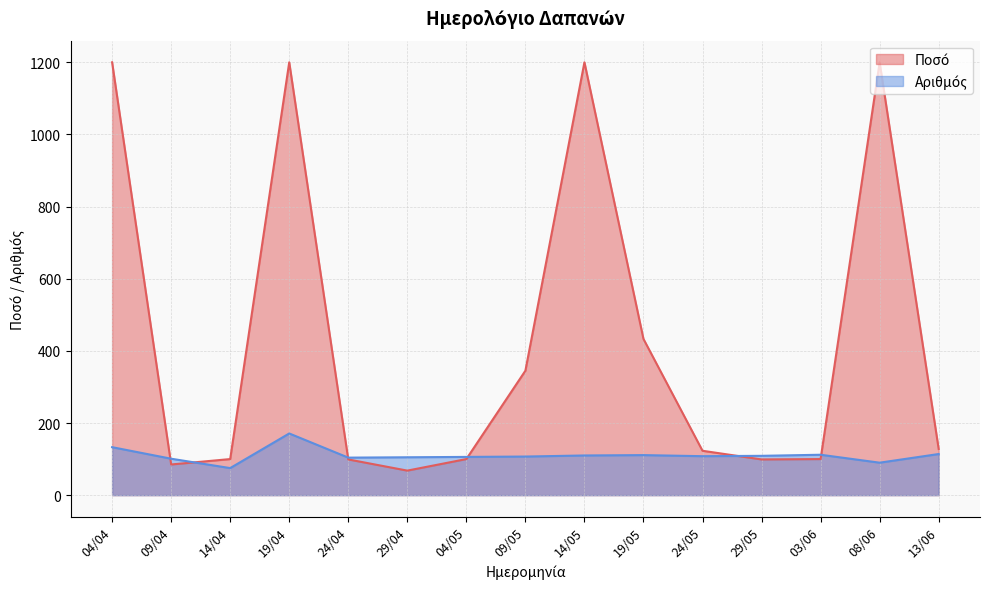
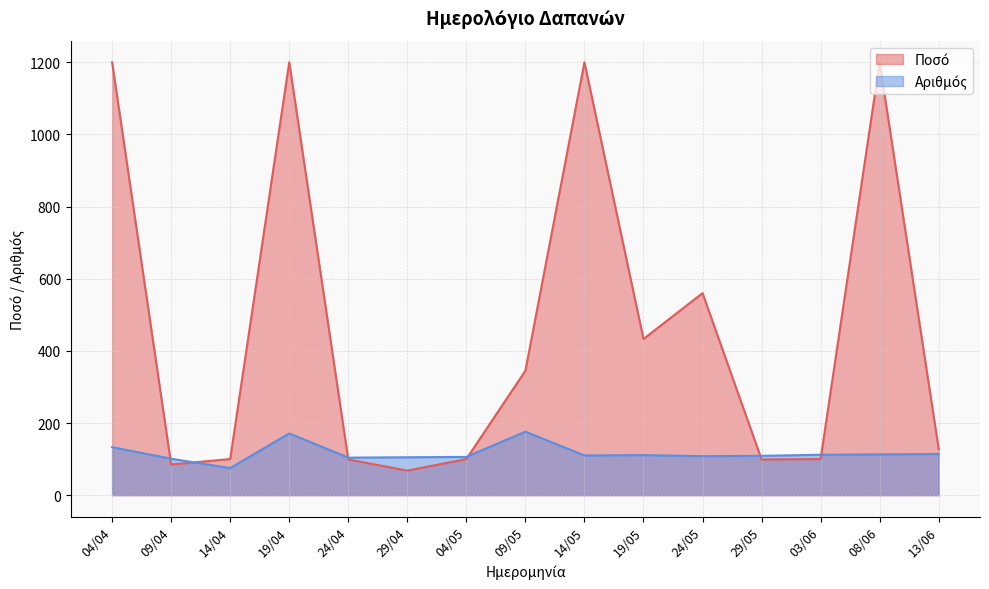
  {
    "Ποσό": {
      "04/04": 1200,
      "09/04": 90,
      "14/04": 100,
      "19/04": 1200,
      "29/04": 70,
      "09/05": 350,
      "14/05": 1200,
      "19/05": 430,
-     "24/05": 120,
+     "24/05": 560,
      "29/05": 100,
      "03/06": 100,
      "13/06": 130
    },
    "Αριθμός": {
      "04/04": 130,
      "09/04": 100,
      "14/04": 80,
      "19/04": 170,
      "29/04": 110,
-     "09/05": 110,
+     "09/05": 180,
      "14/05": 110,
      "19/05": 110,
      "24/05": 110,
      "29/05": 110,
      "03/06": 110,
-     "08/06": 90,
+     "08/06": 110,
      "13/06": 110
    }
  }
